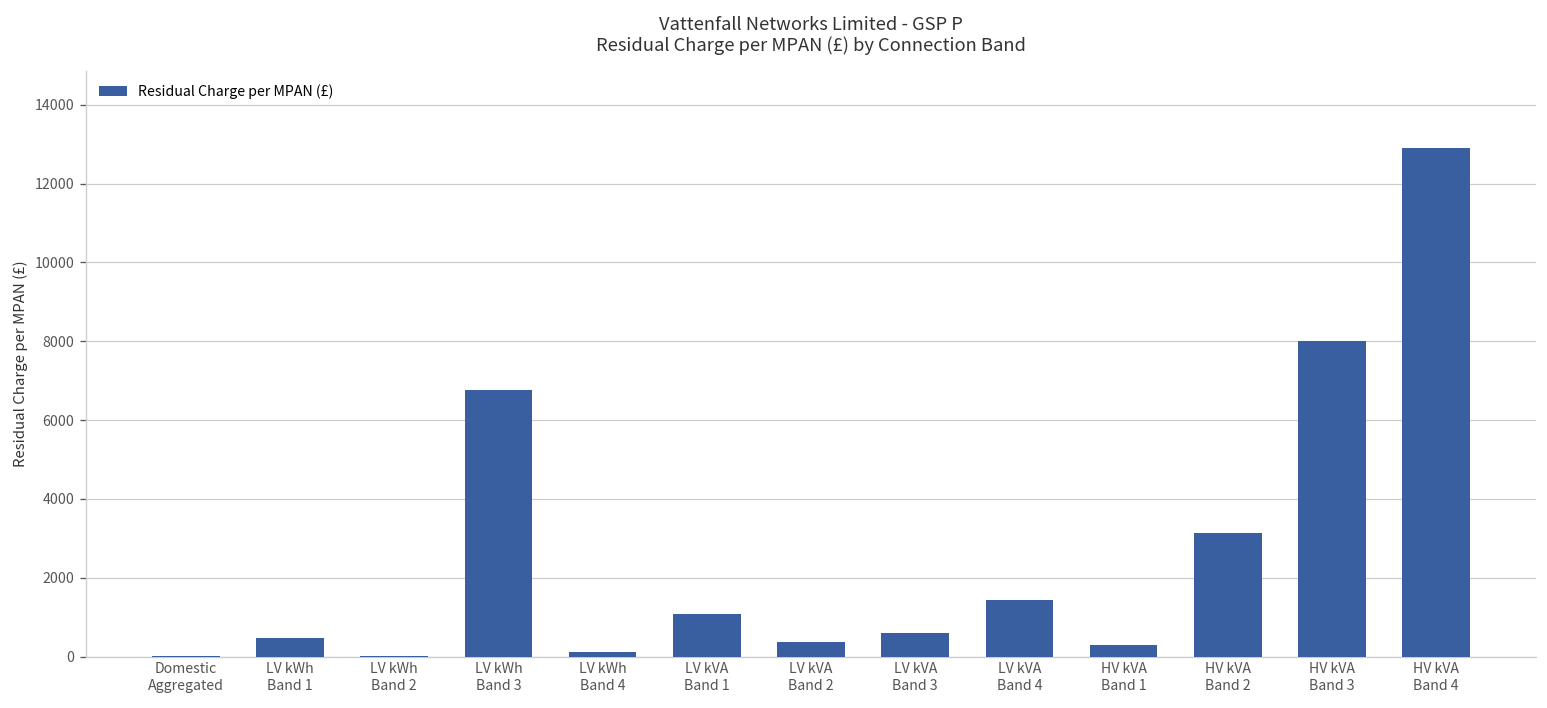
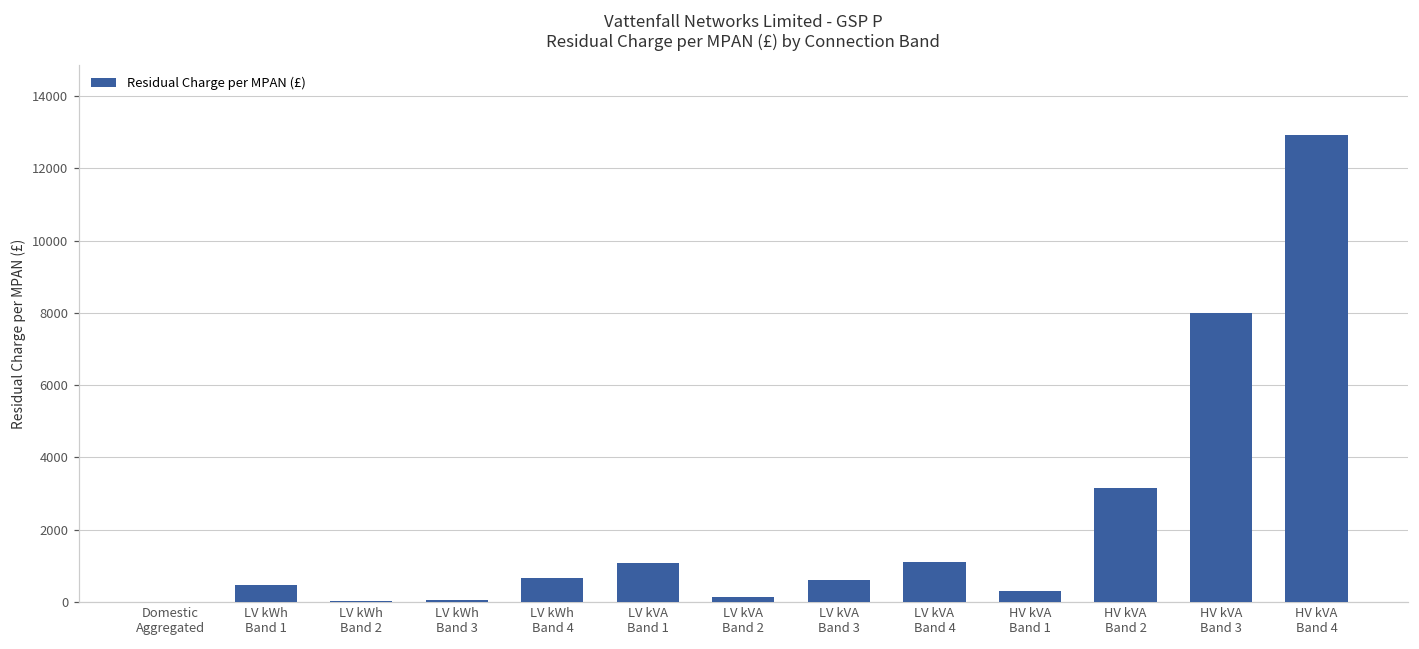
  {
    "LV kWh Band 1": 500,
-   "LV kWh Band 3": 6800,
-   "LV kWh Band 4": 100,
+   "LV kWh Band 3": 0,
+   "LV kWh Band 4": 700,
    "LV kVA Band 1": 1100,
-   "LV kVA Band 2": 400,
+   "LV kVA Band 2": 100,
    "LV kVA Band 3": 600,
-   "LV kVA Band 4": 1400,
+   "LV kVA Band 4": 1100,
    "HV kVA Band 1": 300,
    "HV kVA Band 2": 3100,
    "HV kVA Band 3": 8000,
    "HV kVA Band 4": 12900
  }
